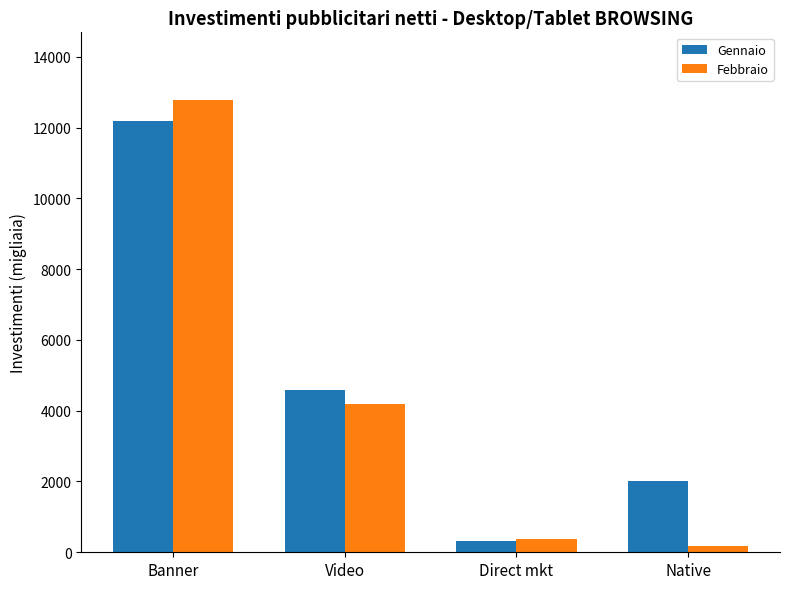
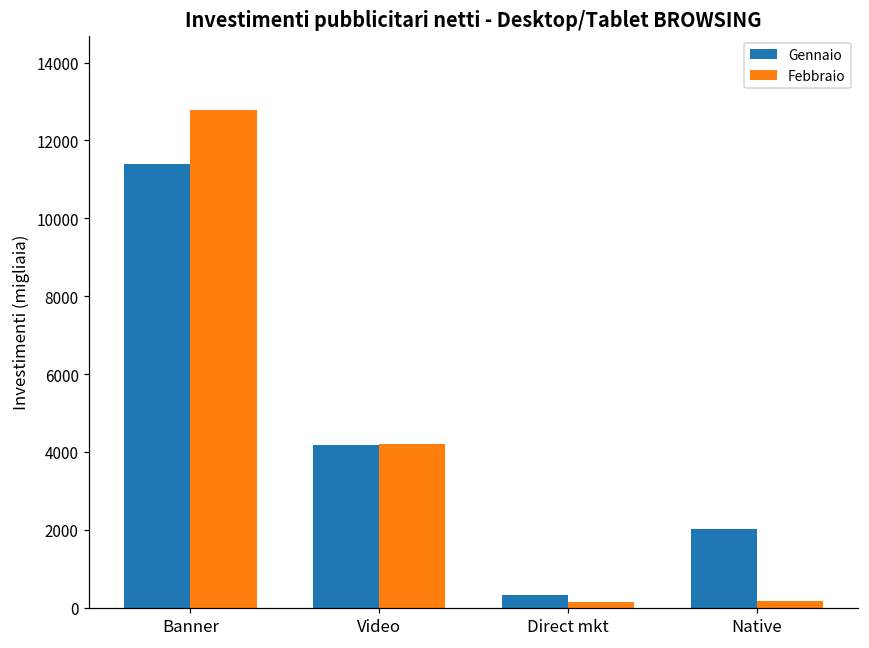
  {
    "Gennaio": {
-     "Banner": 12200,
-     "Video": 4600,
+     "Banner": 11400,
+     "Video": 4200,
      "Direct mkt": 300,
      "Native": 2000
    },
    "Febbraio": {
      "Banner": 12800,
      "Video": 4200,
-     "Direct mkt": 400,
+     "Direct mkt": 100,
      "Native": 200
    }
  }
